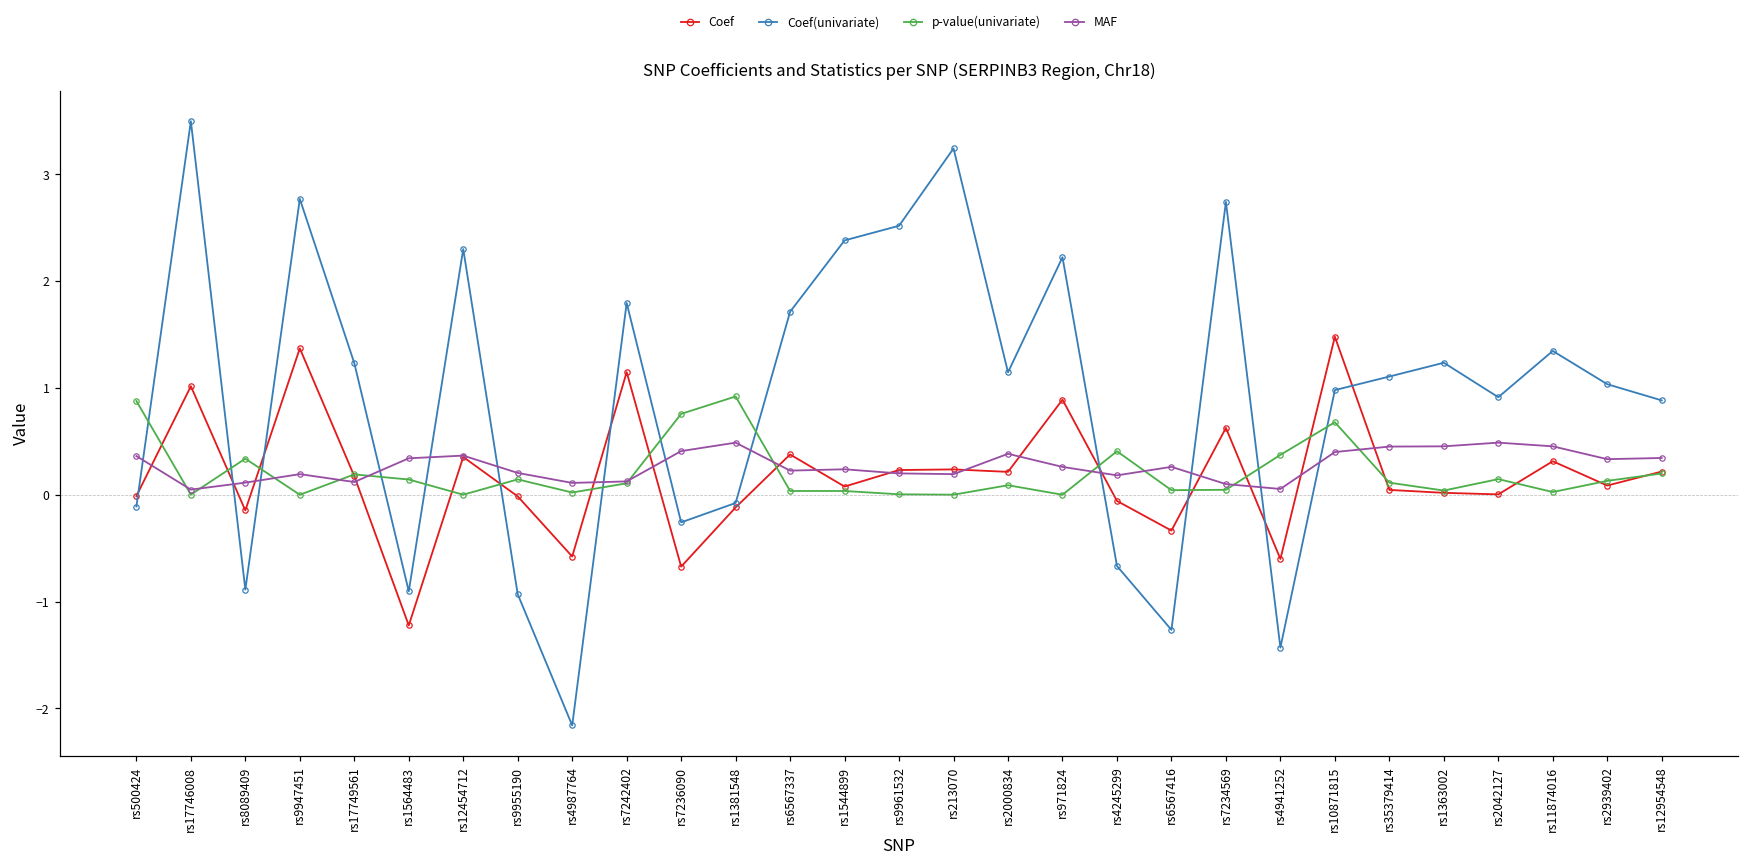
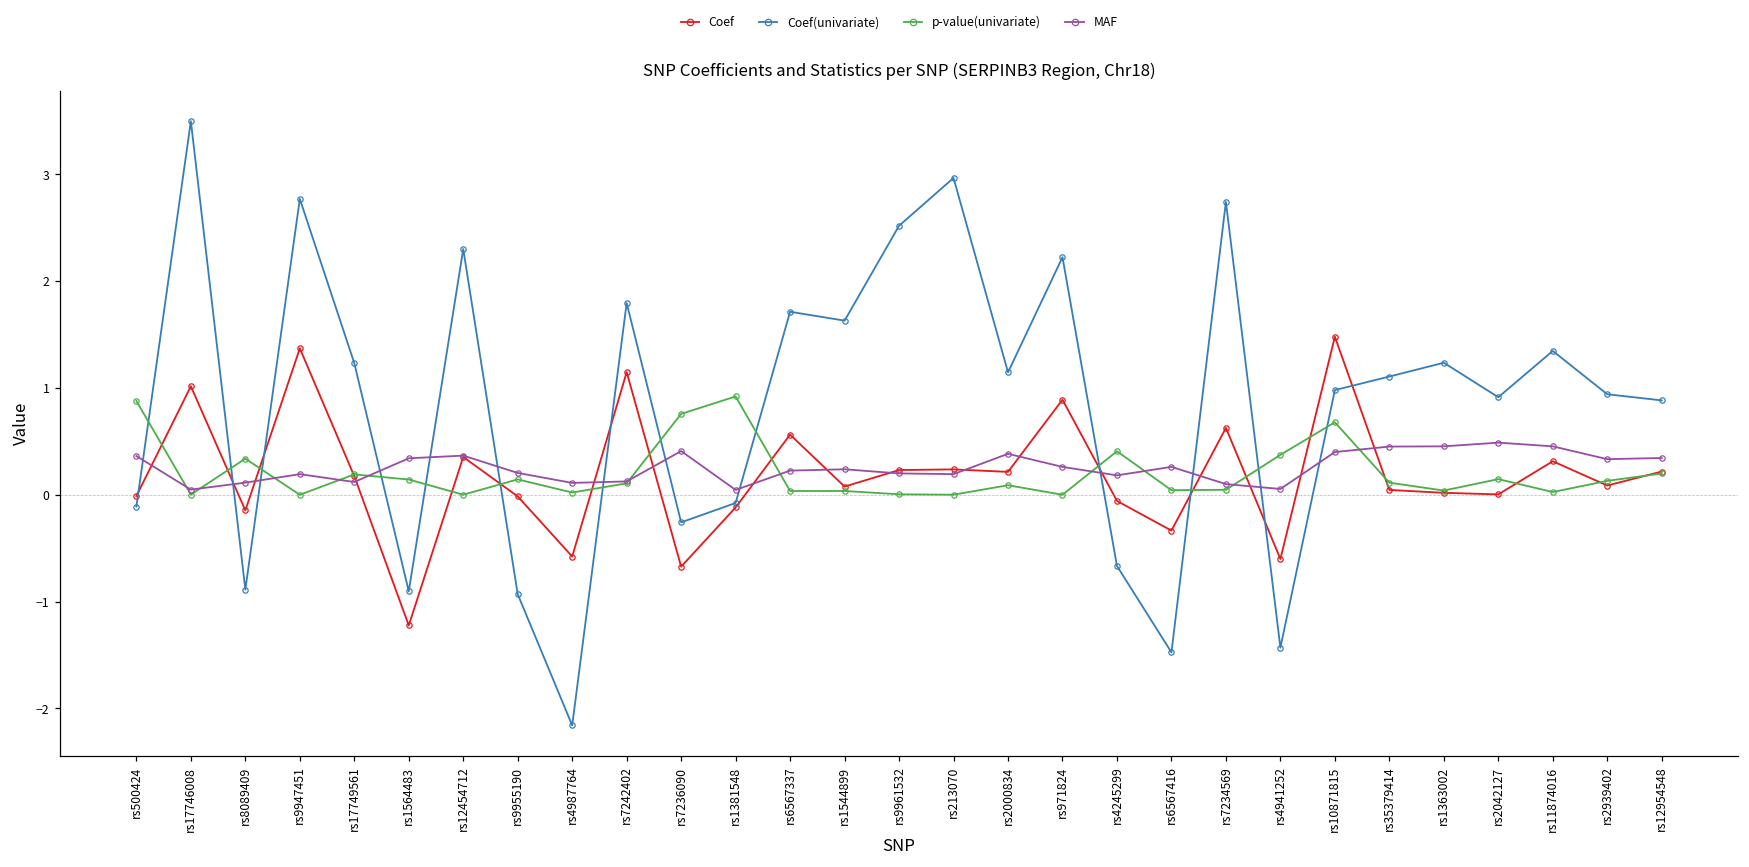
  {
    "Coef": {
      "rs500424": 0.0,
      "rs17746008": 1.0,
      "rs8089409": -0.1,
      "rs9947451": 1.4,
      "rs1564483": -1.2,
      "rs9955190": 0.0,
      "rs4987764": -0.6,
      "rs7242402": 1.1,
      "rs7236090": -0.7,
      "rs1381548": -0.1,
-     "rs6567337": 0.4,
+     "rs6567337": 0.6,
      "rs1544899": 0.1,
      "rs9961532": 0.2,
      "rs213070": 0.2,
      "rs2000834": 0.2,
      "rs971824": 0.9,
      "rs4245299": -0.1,
      "rs6567416": -0.3,
      "rs7234569": 0.6,
      "rs4941252": -0.6,
      "rs10871815": 1.5,
      "rs35379414": 0.0,
      "rs2042127": 0.0,
      "rs11874016": 0.3,
      "rs2939402": 0.1
    },
    "Coef(univariate)": {
      "rs500424": -0.1,
      "rs17746008": 3.5,
      "rs8089409": -0.9,
      "rs9947451": 2.8,
      "rs17749561": 1.2,
      "rs1564483": -0.9,
      "rs12454712": 2.3,
      "rs9955190": -0.9,
      "rs4987764": -2.2,
      "rs7242402": 1.8,
      "rs7236090": -0.3,
      "rs1381548": -0.1,
      "rs6567337": 1.7,
-     "rs1544899": 2.4,
+     "rs1544899": 1.6,
      "rs9961532": 2.5,
-     "rs213070": 3.2,
+     "rs213070": 3.0,
      "rs2000834": 1.1,
      "rs971824": 2.2,
      "rs4245299": -0.7,
-     "rs6567416": -1.3,
+     "rs6567416": -1.5,
      "rs7234569": 2.7,
      "rs4941252": -1.4,
      "rs10871815": 1.0,
      "rs35379414": 1.1,
      "rs1363002": 1.2,
      "rs2042127": 0.9,
      "rs11874016": 1.3,
-     "rs2939402": 1.0,
+     "rs2939402": 0.9,
      "rs12954548": 0.9
    },
    "p-value(univariate)": {
      "rs500424": 0.9,
      "rs17746008": 0.0,
      "rs8089409": 0.3,
      "rs9947451": 0.0,
      "rs1564483": 0.1,
      "rs12454712": 0.0,
      "rs9955190": 0.1,
      "rs4987764": 0.0,
      "rs7236090": 0.8,
      "rs1381548": 0.9,
      "rs6567337": 0.0,
      "rs1544899": 0.0,
      "rs9961532": 0.0,
      "rs213070": 0.0,
      "rs2000834": 0.1,
      "rs971824": 0.0,
      "rs4245299": 0.4,
      "rs6567416": 0.0,
      "rs7234569": 0.0,
      "rs4941252": 0.4,
      "rs10871815": 0.7,
      "rs35379414": 0.1,
      "rs2042127": 0.1,
      "rs11874016": 0.0,
      "rs2939402": 0.1
    },
    "MAF": {
      "rs500424": 0.4,
      "rs17746008": 0.0,
      "rs8089409": 0.1,
      "rs9947451": 0.2,
      "rs17749561": 0.1,
      "rs1564483": 0.3,
      "rs9955190": 0.2,
      "rs4987764": 0.1,
      "rs7236090": 0.4,
-     "rs1381548": 0.5,
+     "rs1381548": 0.0,
      "rs6567337": 0.2,
      "rs1544899": 0.2,
      "rs9961532": 0.2,
      "rs213070": 0.2,
      "rs2000834": 0.4,
      "rs971824": 0.3,
      "rs4245299": 0.2,
      "rs6567416": 0.3,
      "rs7234569": 0.1,
      "rs4941252": 0.1,
      "rs10871815": 0.4,
      "rs35379414": 0.5,
      "rs1363002": 0.5,
      "rs2042127": 0.5,
      "rs11874016": 0.5,
      "rs2939402": 0.3,
      "rs12954548": 0.3
    }
  }
